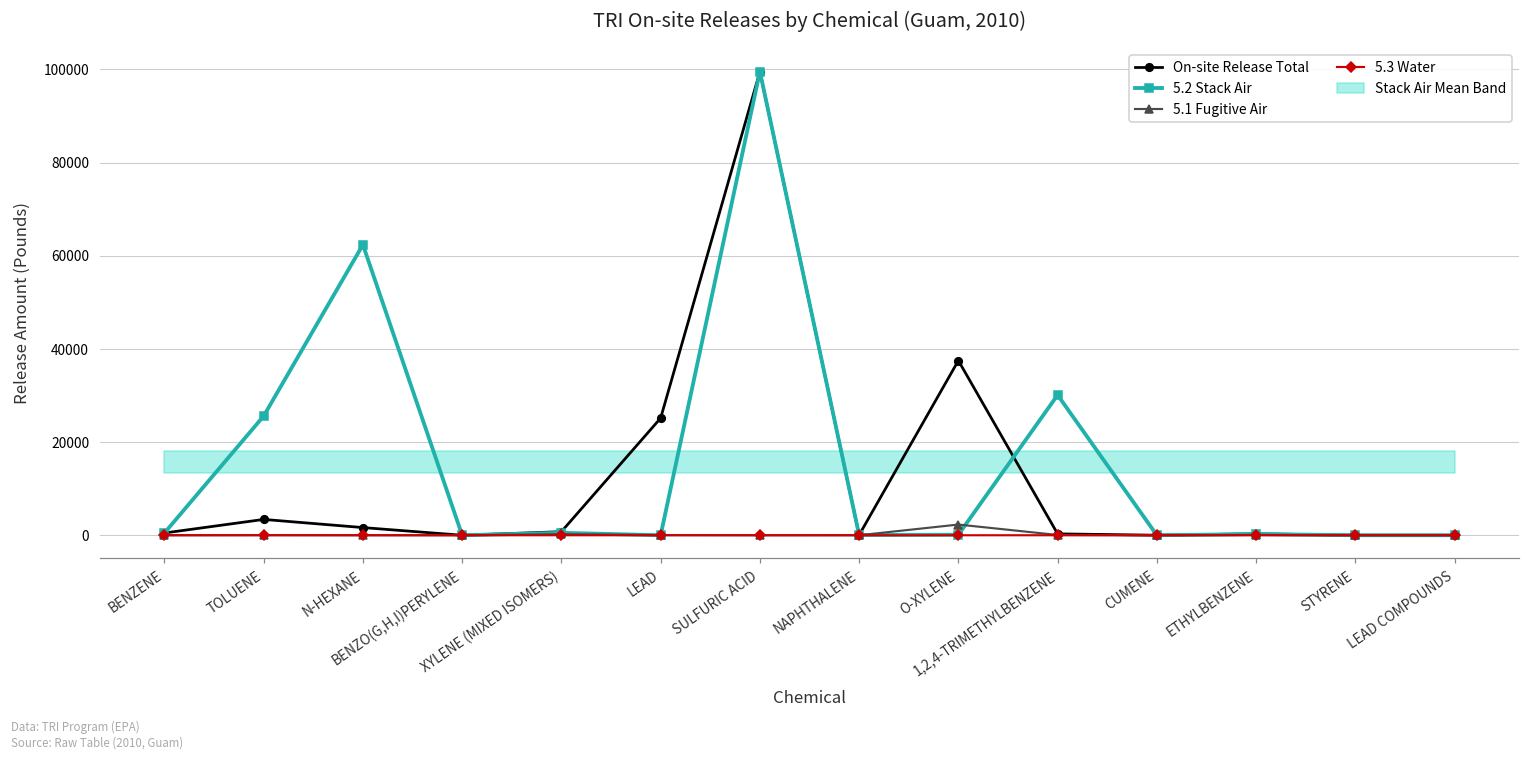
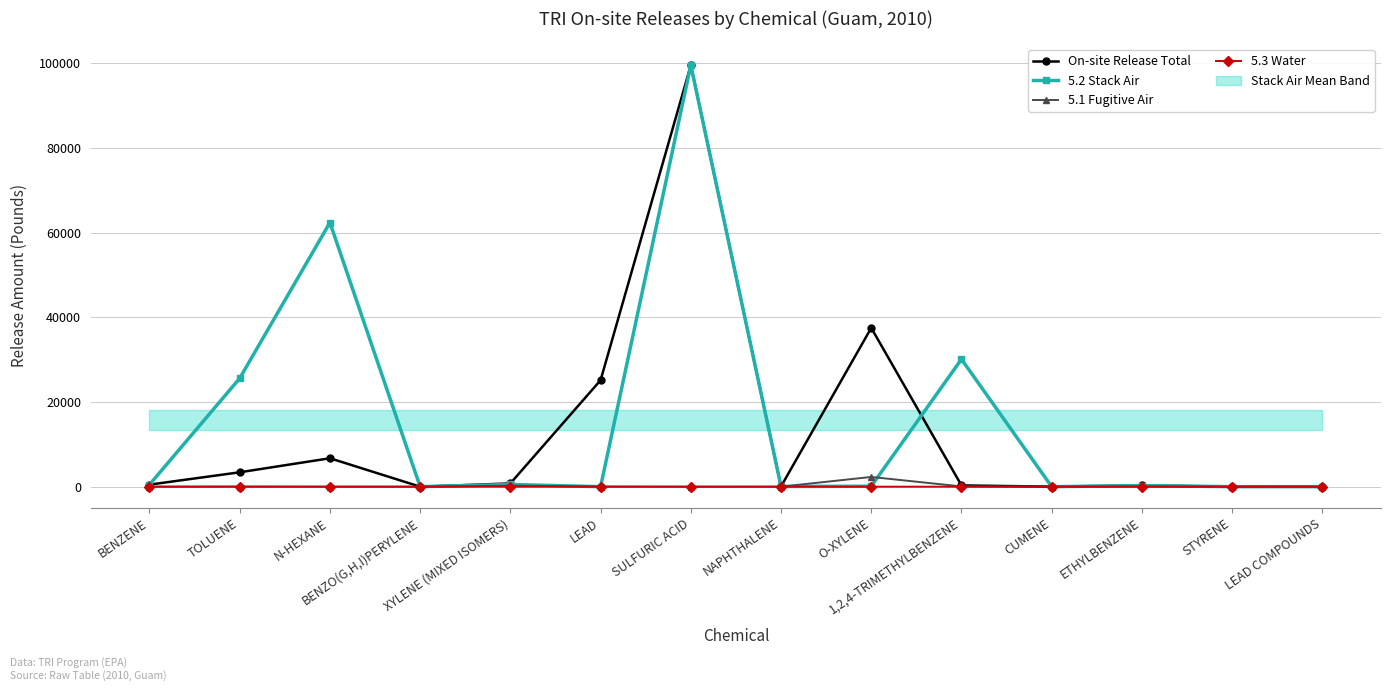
  {
    "Stack Air Mean Band": {
      "BENZENE": 18000,
      "TOLUENE": 18000,
      "N-HEXANE": 18000,
      "BENZO(G,H,I)PERYLENE": 18000,
      "XYLENE (MIXED ISOMERS)": 18000,
      "LEAD": 18000,
      "SULFURIC ACID": 18000,
      "NAPHTHALENE": 18000,
      "O-XYLENE": 18000,
      "1,2,4-TRIMETHYLBENZENE": 18000,
      "CUMENE": 18000,
      "ETHYLBENZENE": 18000,
      "STYRENE": 18000,
      "LEAD COMPOUNDS": 18000
    },
    "On-site Release Total": {
      "TOLUENE": 3000,
-     "N-HEXANE": 2000,
+     "N-HEXANE": 7000,
      "LEAD": 25000,
      "O-XYLENE": 38000
    },
    "5.2 Stack Air": {
      "TOLUENE": 26000,
      "N-HEXANE": 62000,
      "1,2,4-TRIMETHYLBENZENE": 30000
    },
    "5.1 Fugitive Air": {
      "O-XYLENE": 2000
    }
  }
